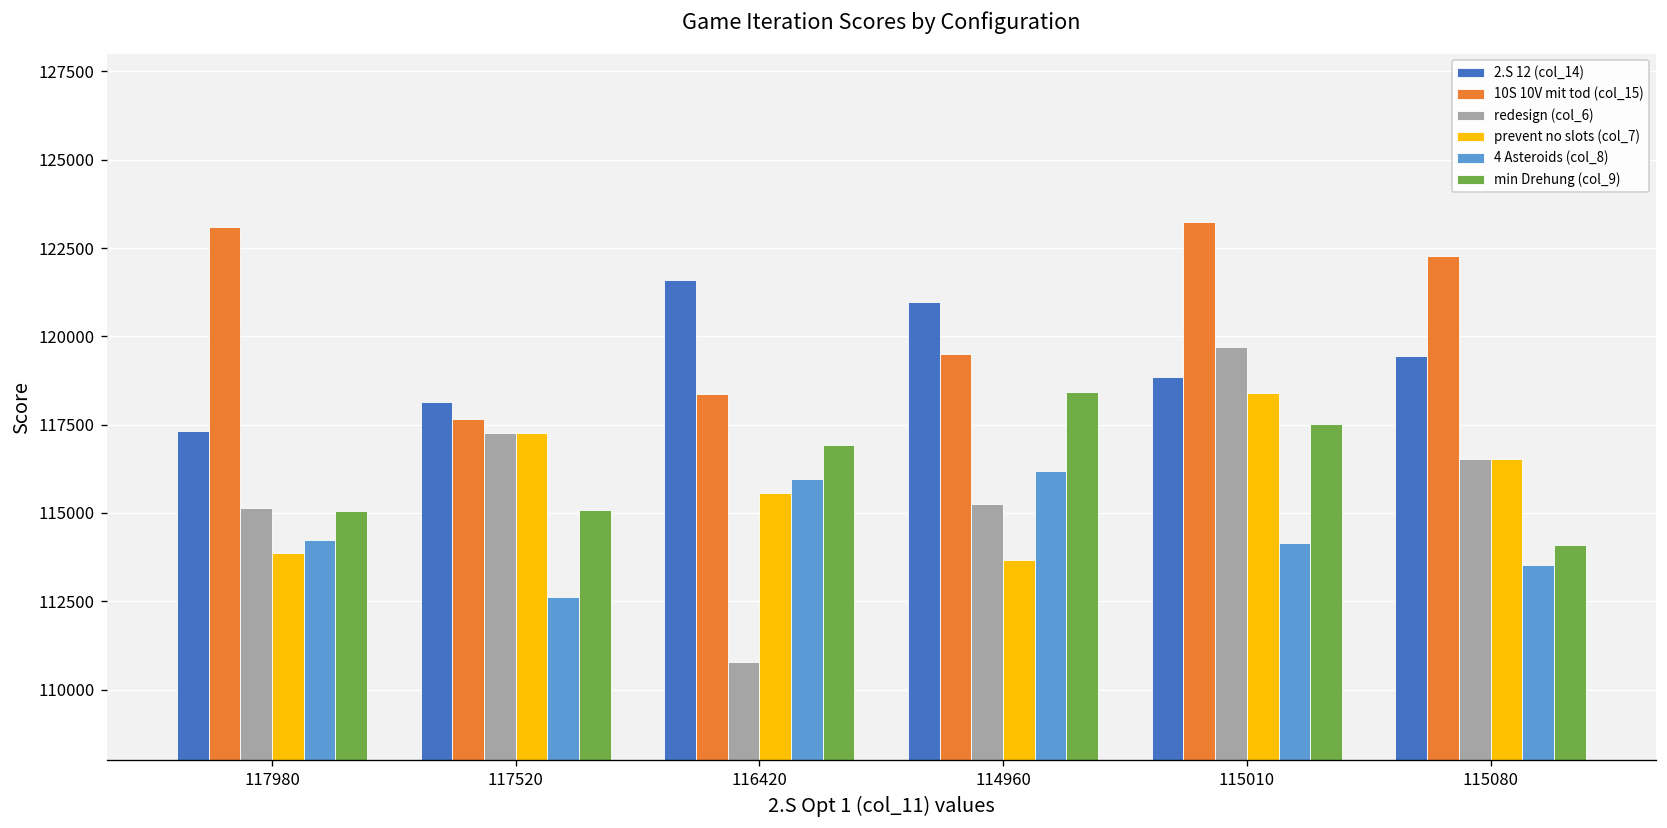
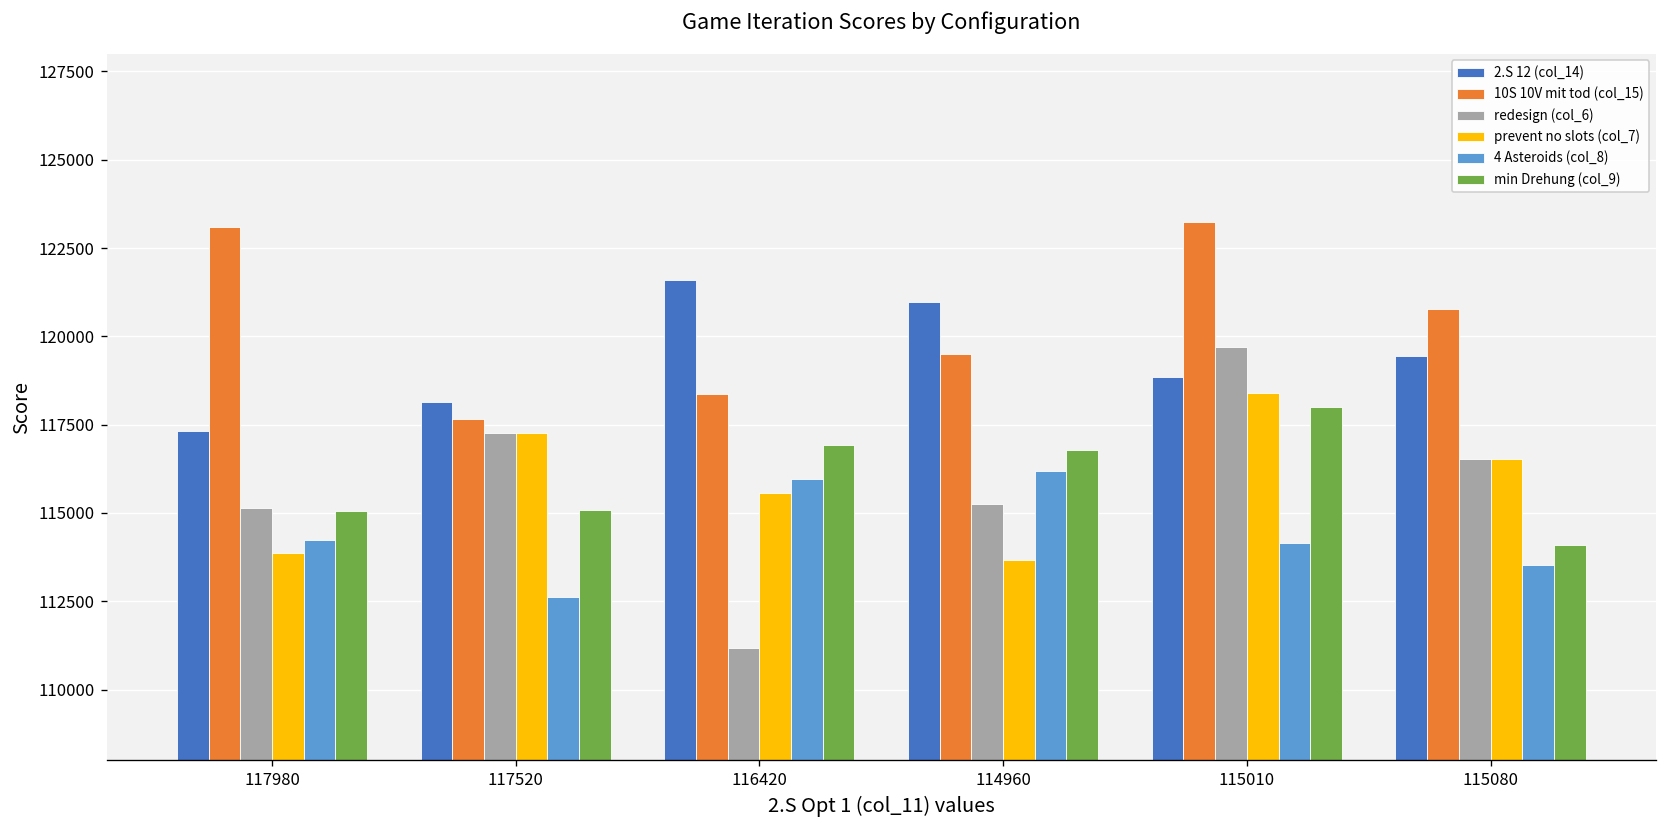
  {
    "10S 10V mit tod (col_15)": {
      "117980": 123100,
      "117520": 117700,
      "116420": 118400,
      "114960": 119500,
      "115010": 123200,
-     "115080": 122300
+     "115080": 120800
    },
    "redesign (col_6)": {
      "117980": 115100,
      "117520": 117300,
-     "116420": 110800,
+     "116420": 111200,
      "114960": 115200,
      "115010": 119700,
      "115080": 116500
    },
    "prevent no slots (col_7)": {
      "117980": 113900,
      "117520": 117300,
      "116420": 115600,
      "114960": 113700,
      "115010": 118400,
      "115080": 116500
    },
    "min Drehung (col_9)": {
      "117980": 115100,
      "117520": 115100,
      "116420": 116900,
-     "114960": 118400,
-     "115010": 117500,
+     "114960": 116800,
+     "115010": 118000,
      "115080": 114100
    }
  }
